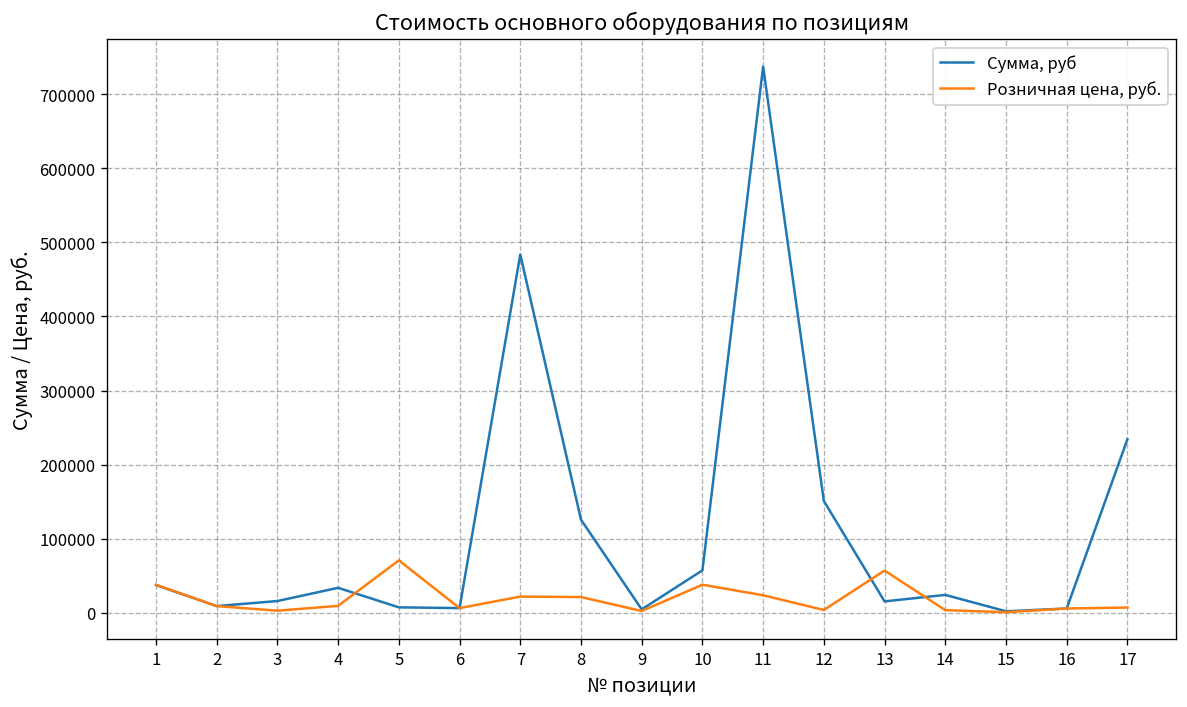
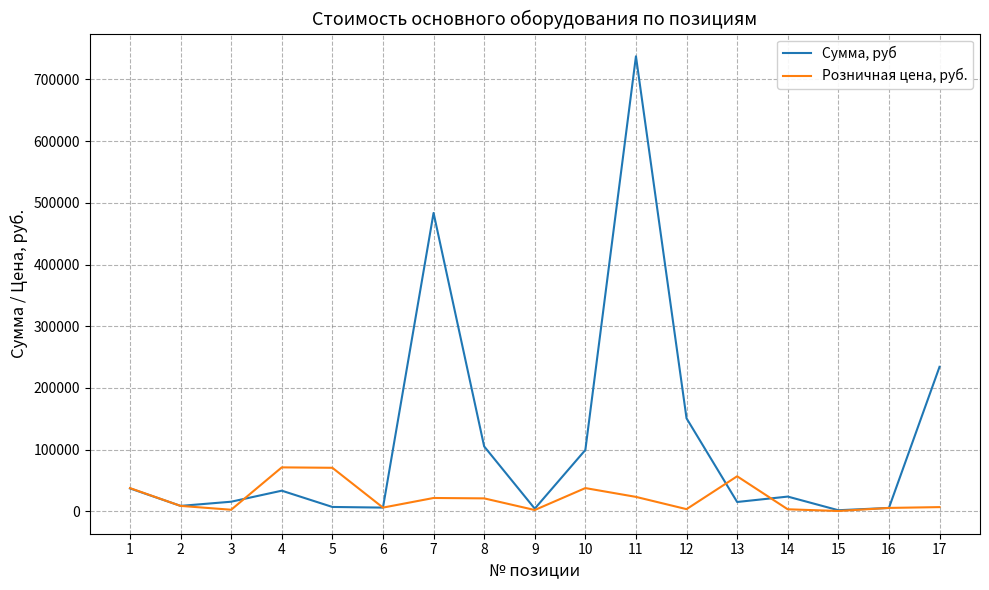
  {
    "Сумма, руб": {
      "3": 20000,
      "4": 30000,
      "5": 10000,
      "7": 480000,
-     "8": 130000,
-     "10": 60000,
+     "8": 110000,
+     "10": 100000,
      "11": 740000,
      "12": 150000,
      "13": 20000,
      "14": 20000,
      "17": 230000
    },
    "Розничная цена, руб.": {
      "3": 0,
-     "4": 10000,
+     "4": 70000,
      "5": 70000,
      "7": 20000,
      "8": 20000,
      "10": 40000,
      "11": 20000,
      "12": 0,
      "13": 60000,
      "14": 0,
      "17": 10000
    }
  }
